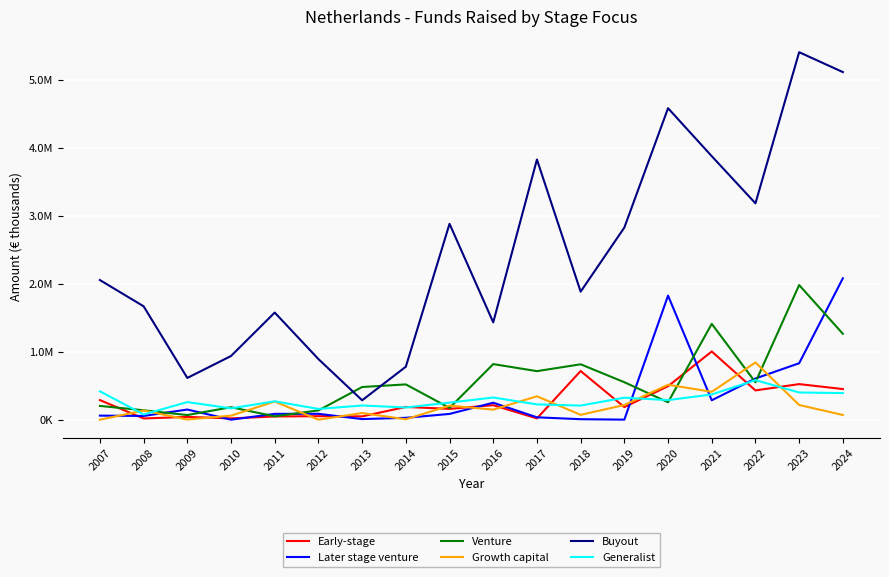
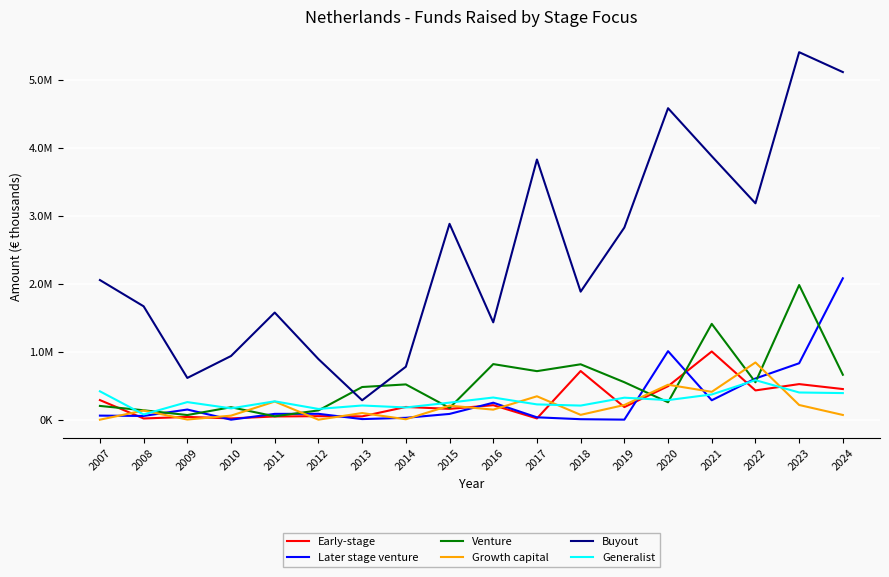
  {
    "Early-stage": {
      "2007": 300000,
      "2013": 0,
      "2018": 700000,
      "2021": 1000000,
      "2022": 400000,
      "2023": 500000,
      "2024": 500000
    },
    "Later stage venture": {
      "2007": 100000,
      "2009": 100000,
      "2013": 0,
      "2015": 100000,
      "2018": 0,
      "2019": 0,
-     "2020": 1800000,
+     "2020": 1000000,
      "2021": 300000,
      "2023": 800000,
      "2024": 2100000
    },
    "Venture": {
      "2007": 200000,
      "2013": 500000,
      "2014": 500000,
      "2016": 800000,
      "2017": 700000,
      "2018": 800000,
      "2019": 600000,
      "2021": 1400000,
      "2023": 2000000,
-     "2024": 1300000
+     "2024": 700000
    },
    "Growth capital": {
      "2007": 0,
      "2009": 0,
      "2010": 100000,
      "2012": 0,
      "2013": 100000,
      "2016": 100000,
      "2017": 300000,
      "2018": 100000,
      "2021": 400000,
      "2022": 800000,
      "2023": 200000,
      "2024": 100000
    },
    "Buyout": {
      "2007": 2100000,
      "2008": 1700000,
      "2009": 600000,
      "2010": 900000,
      "2011": 1600000,
      "2012": 900000,
      "2013": 300000,
      "2014": 800000,
      "2015": 2900000,
      "2016": 1400000,
      "2017": 3800000,
      "2018": 1900000,
      "2019": 2800000,
      "2020": 4600000,
      "2021": 3900000,
      "2022": 3200000,
      "2023": 5400000,
      "2024": 5100000
    },
    "Generalist": {
      "2007": 400000,
      "2009": 300000,
      "2013": 200000,
      "2015": 300000,
      "2016": 300000,
      "2017": 200000,
      "2018": 200000,
      "2019": 300000,
      "2021": 400000,
      "2023": 400000,
      "2024": 400000
    }
  }
